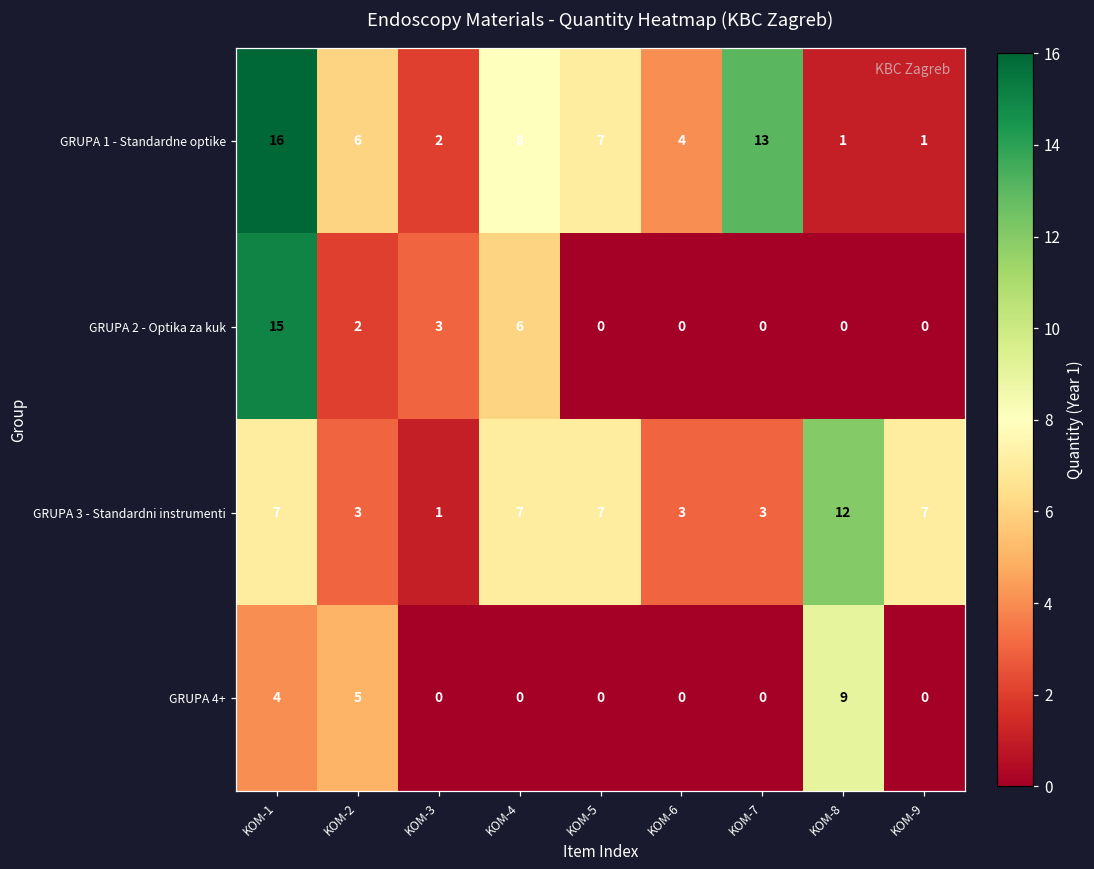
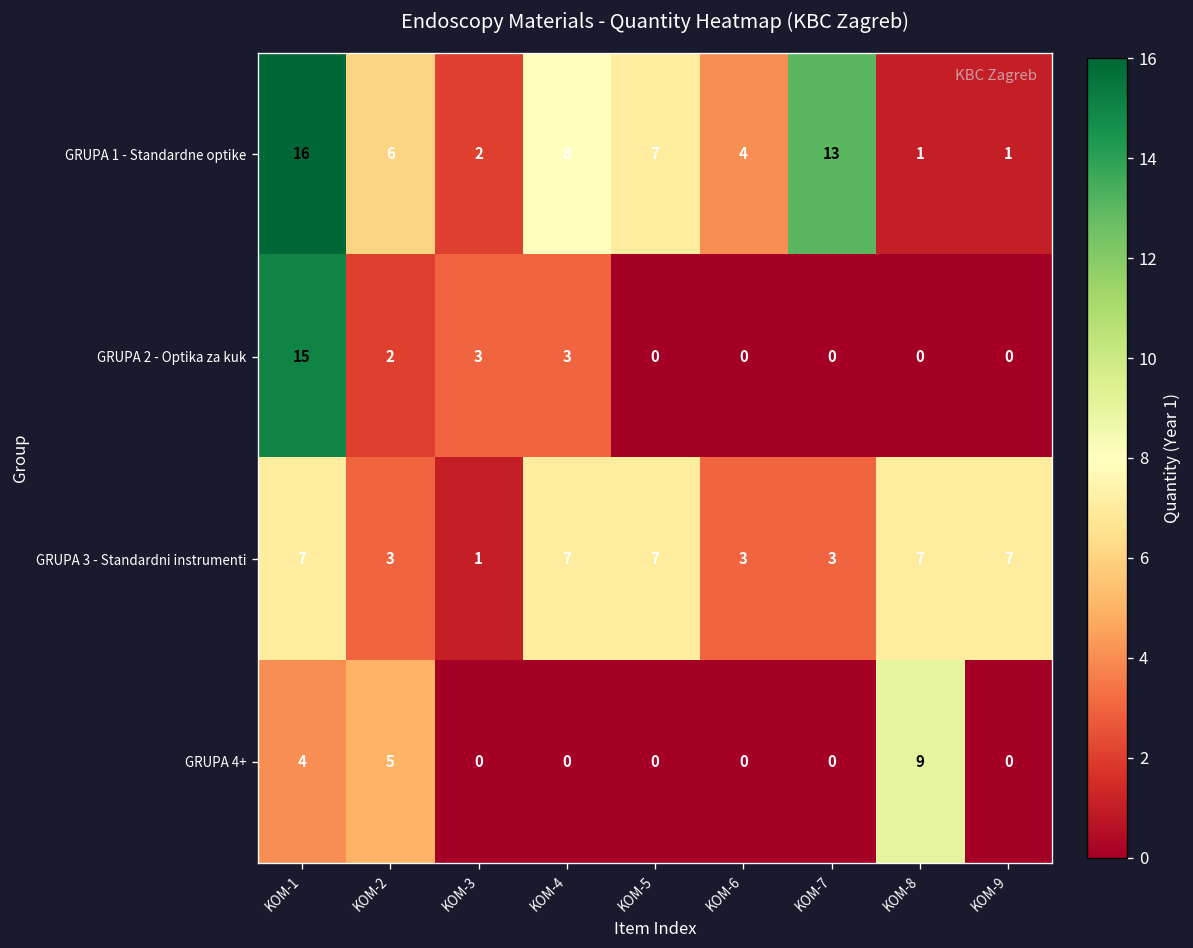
  {
    "GRUPA 1 - Standardne optike": {
      "KOM-1": 16,
      "KOM-2": 6,
      "KOM-3": 2,
      "KOM-4": 8,
      "KOM-5": 7,
      "KOM-6": 4,
      "KOM-7": 13,
      "KOM-8": 1
    },
    "GRUPA 2 - Optika za kuk": {
      "KOM-1": 15,
      "KOM-2": 2,
      "KOM-3": 3,
-     "KOM-4": 6,
+     "KOM-4": 3,
      "KOM-5": 0,
      "KOM-6": 0,
      "KOM-7": 0,
      "KOM-8": 0,
      "KOM-9": 0
    },
    "GRUPA 3 - Standardni instrumenti": {
      "KOM-1": 7,
      "KOM-2": 3,
      "KOM-3": 1,
      "KOM-4": 7,
      "KOM-5": 7,
      "KOM-6": 3,
      "KOM-7": 3,
-     "KOM-8": 12,
+     "KOM-8": 7,
      "KOM-9": 7
    },
    "GRUPA 4+": {
      "KOM-1": 4,
      "KOM-2": 5,
      "KOM-3": 0,
      "KOM-4": 0,
      "KOM-5": 0,
      "KOM-6": 0,
      "KOM-7": 0,
      "KOM-8": 9,
      "KOM-9": 0
    }
  }
